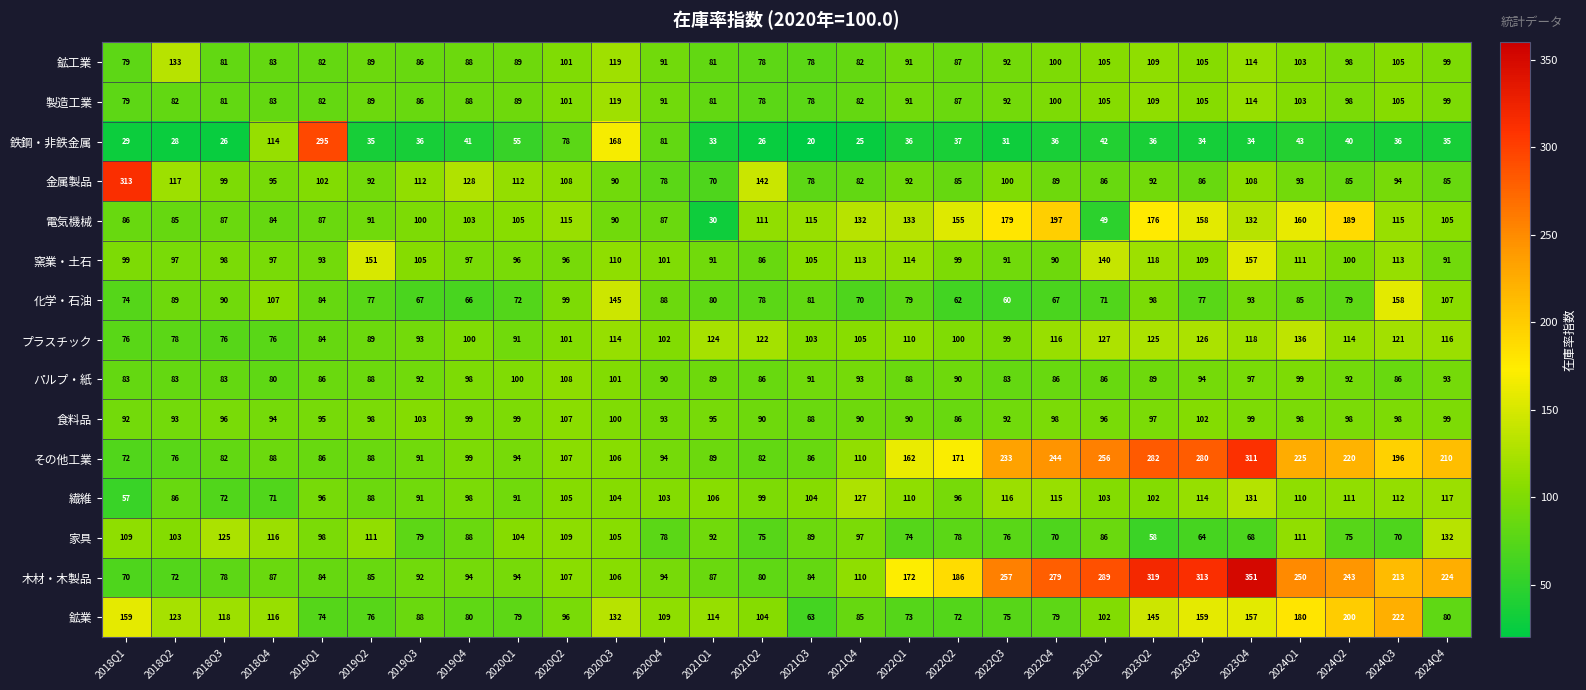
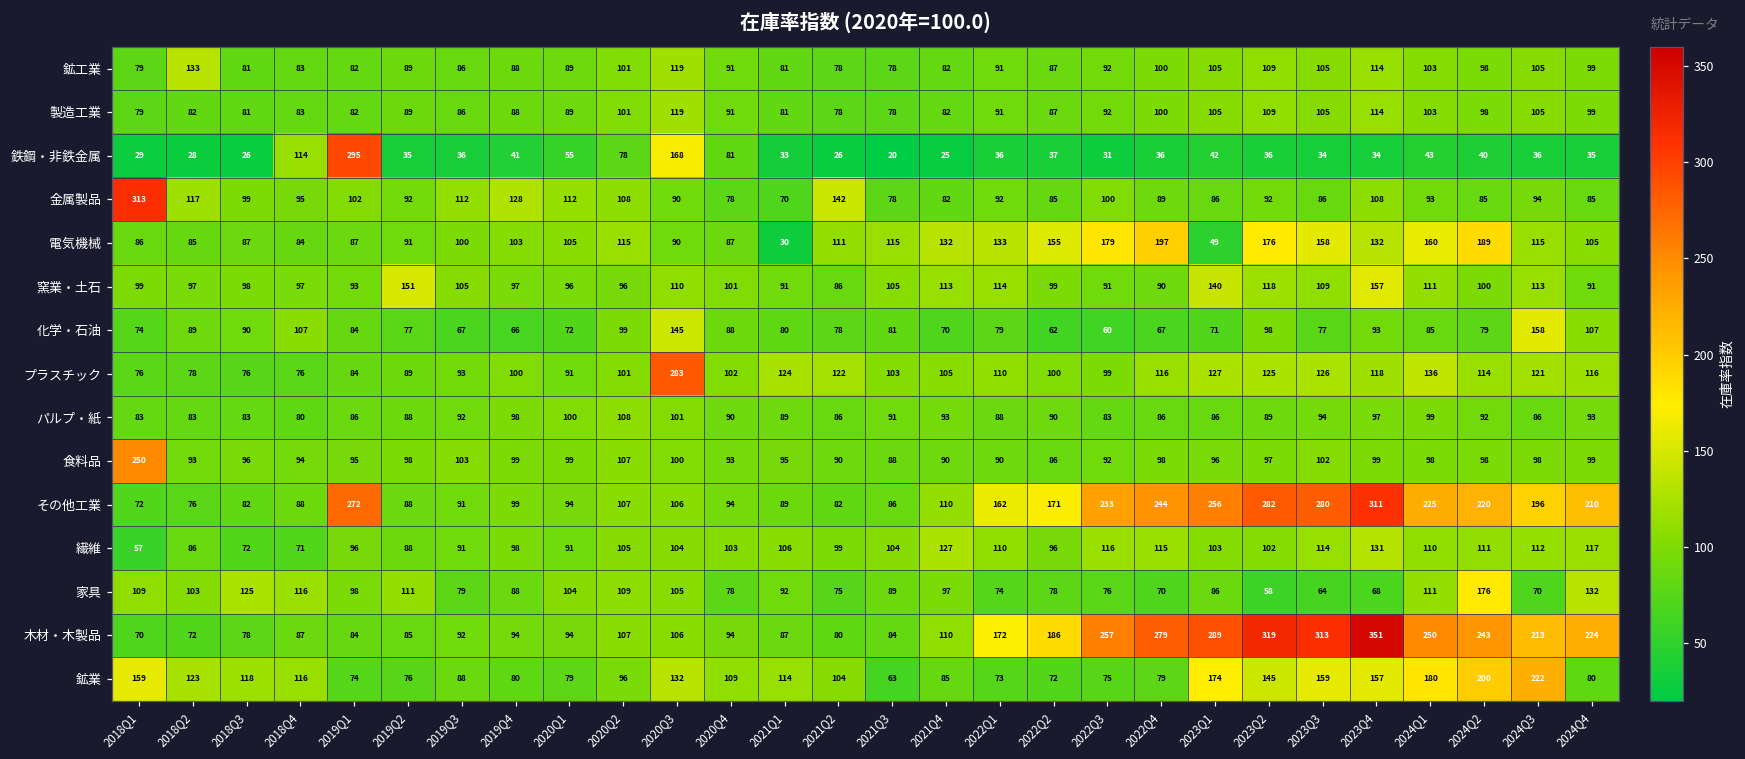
  {
    "プラスチック": {
      "2018Q1": 76,
      "2018Q2": 78,
      "2018Q3": 76,
      "2018Q4": 76,
      "2019Q1": 84,
      "2019Q2": 89,
      "2019Q3": 93,
      "2019Q4": 100,
      "2020Q1": 91,
      "2020Q2": 101,
-     "2020Q3": 114,
+     "2020Q3": 283,
      "2020Q4": 102,
      "2021Q1": 124,
      "2021Q2": 122,
      "2021Q3": 103,
      "2021Q4": 105,
      "2022Q1": 110,
      "2022Q2": 100,
      "2022Q3": 99,
      "2022Q4": 116,
      "2023Q1": 127,
      "2023Q2": 125,
      "2023Q3": 126,
      "2023Q4": 118,
      "2024Q1": 136,
      "2024Q2": 114,
      "2024Q3": 121,
      "2024Q4": 116
    },
    "食料品": {
-     "2018Q1": 92,
+     "2018Q1": 250,
      "2018Q2": 93,
      "2018Q3": 96,
      "2018Q4": 94,
      "2019Q1": 95,
      "2019Q2": 98,
      "2019Q3": 103,
      "2019Q4": 99,
      "2020Q1": 99,
      "2020Q2": 107,
      "2020Q3": 100,
      "2020Q4": 93,
      "2021Q1": 95,
      "2021Q2": 90,
      "2021Q3": 88,
      "2021Q4": 90,
      "2022Q1": 90,
      "2022Q2": 86,
      "2022Q3": 92,
      "2022Q4": 98,
      "2023Q1": 96,
      "2023Q2": 97,
      "2023Q3": 102,
      "2023Q4": 99,
      "2024Q1": 98,
      "2024Q2": 98,
      "2024Q3": 98,
      "2024Q4": 99
    },
    "その他工業": {
      "2018Q1": 72,
      "2018Q2": 76,
      "2018Q3": 82,
      "2018Q4": 88,
-     "2019Q1": 86,
+     "2019Q1": 272,
      "2019Q2": 88,
      "2019Q3": 91,
      "2019Q4": 99,
      "2020Q1": 94,
      "2020Q2": 107,
      "2020Q3": 106,
      "2020Q4": 94,
      "2021Q1": 89,
      "2021Q2": 82,
      "2021Q3": 86,
      "2021Q4": 110,
      "2022Q1": 162,
      "2022Q2": 171,
      "2022Q3": 233,
      "2022Q4": 244,
      "2023Q1": 256,
      "2023Q2": 282,
      "2023Q3": 280,
      "2023Q4": 311,
      "2024Q1": 225,
      "2024Q2": 220,
      "2024Q3": 196,
      "2024Q4": 210
    },
    "家具": {
      "2018Q1": 109,
      "2018Q2": 103,
      "2018Q3": 125,
      "2018Q4": 116,
      "2019Q1": 98,
      "2019Q2": 111,
      "2019Q3": 79,
      "2019Q4": 88,
      "2020Q1": 104,
      "2020Q2": 109,
      "2020Q3": 105,
      "2020Q4": 78,
      "2021Q1": 92,
      "2021Q2": 75,
      "2021Q3": 89,
      "2021Q4": 97,
      "2022Q1": 74,
      "2022Q2": 78,
      "2022Q3": 76,
      "2022Q4": 70,
      "2023Q1": 86,
      "2023Q2": 58,
      "2023Q3": 64,
      "2023Q4": 68,
      "2024Q1": 111,
-     "2024Q2": 75,
+     "2024Q2": 176,
      "2024Q3": 70,
      "2024Q4": 132
    },
    "鉱業": {
      "2018Q1": 159,
      "2018Q2": 123,
      "2018Q3": 118,
      "2018Q4": 116,
      "2019Q1": 74,
      "2019Q2": 76,
      "2019Q3": 88,
      "2019Q4": 80,
      "2020Q1": 79,
      "2020Q2": 96,
      "2020Q3": 132,
      "2020Q4": 109,
      "2021Q1": 114,
      "2021Q2": 104,
      "2021Q3": 63,
      "2021Q4": 85,
      "2022Q1": 73,
      "2022Q2": 72,
      "2022Q3": 75,
      "2022Q4": 79,
-     "2023Q1": 102,
+     "2023Q1": 174,
      "2023Q2": 145,
      "2023Q3": 159,
      "2023Q4": 157,
      "2024Q1": 180,
      "2024Q2": 200,
      "2024Q3": 222,
      "2024Q4": 80
    }
  }
